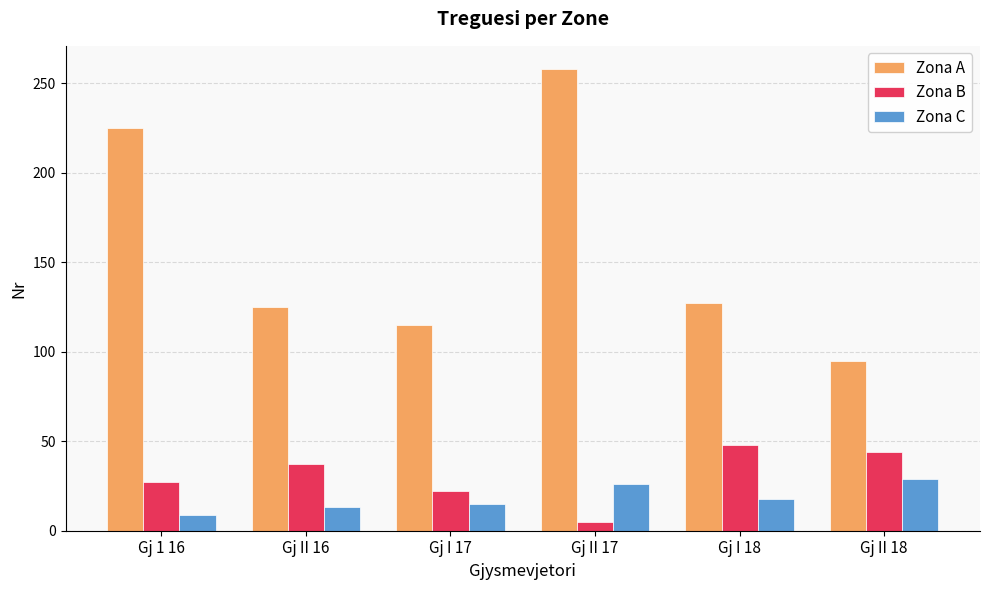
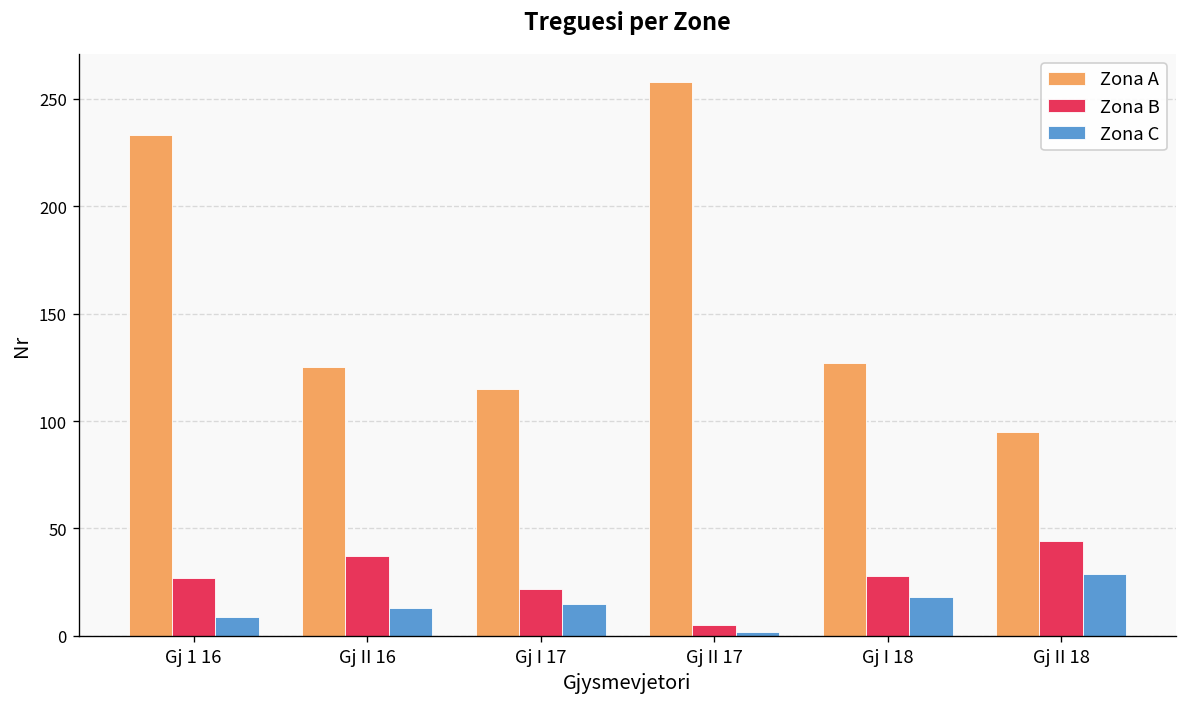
  {
    "Zona A": {
-     "Gj 1 16": 225,
+     "Gj 1 16": 233,
      "Gj II 16": 125,
      "Gj I 17": 115,
      "Gj II 17": 258,
      "Gj I 18": 127,
      "Gj II 18": 95
    },
    "Zona B": {
      "Gj 1 16": 27,
      "Gj II 16": 37,
      "Gj I 17": 22,
      "Gj II 17": 5,
-     "Gj I 18": 48,
+     "Gj I 18": 28,
      "Gj II 18": 44
    },
    "Zona C": {
      "Gj 1 16": 9,
      "Gj II 16": 13,
      "Gj I 17": 15,
-     "Gj II 17": 26,
+     "Gj II 17": 2,
      "Gj I 18": 18,
      "Gj II 18": 29
    }
  }
